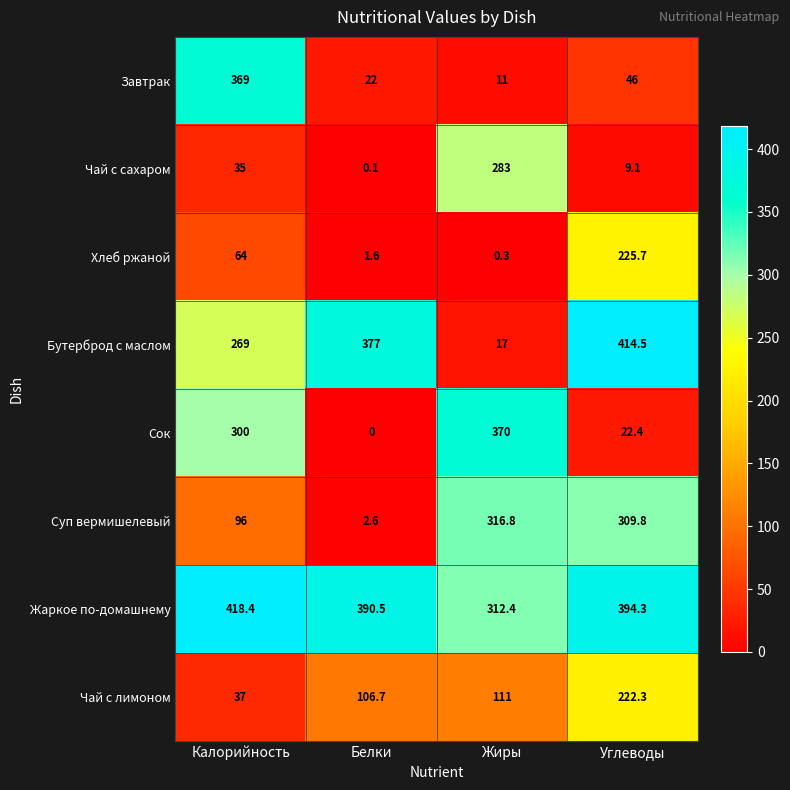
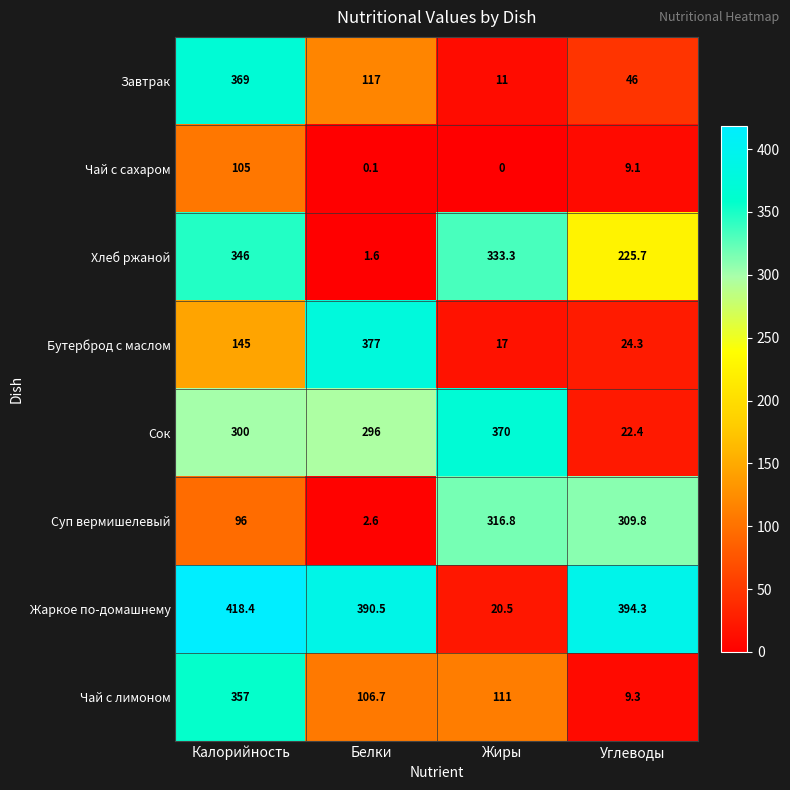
  {
    "Завтрак": {
      "Калорийность": 369,
-     "Белки": 22,
+     "Белки": 117,
      "Жиры": 11,
      "Углеводы": 46
    },
    "Чай с сахаром": {
-     "Калорийность": 35,
+     "Калорийность": 105,
      "Белки": 0.1,
-     "Жиры": 283,
+     "Жиры": 0,
      "Углеводы": 9.1
    },
    "Хлеб ржаной": {
-     "Калорийность": 64,
+     "Калорийность": 346,
      "Белки": 1.6,
-     "Жиры": 0.3,
+     "Жиры": 333.3,
      "Углеводы": 225.7
    },
    "Бутерброд с маслом": {
-     "Калорийность": 269,
+     "Калорийность": 145,
      "Белки": 377,
      "Жиры": 17,
-     "Углеводы": 414.5
+     "Углеводы": 24.3
    },
    "Сок": {
      "Калорийность": 300,
-     "Белки": 0,
+     "Белки": 296,
      "Жиры": 370,
      "Углеводы": 22.4
    },
    "Суп вермишелевый": {
      "Калорийность": 96,
      "Белки": 2.6,
      "Жиры": 316.8,
      "Углеводы": 309.8
    },
    "Жаркое по-домашнему": {
      "Калорийность": 418.4,
      "Белки": 390.5,
-     "Жиры": 312.4,
+     "Жиры": 20.5,
      "Углеводы": 394.3
    },
    "Чай с лимоном": {
-     "Калорийность": 37,
+     "Калорийность": 357,
      "Белки": 106.7,
      "Жиры": 111,
-     "Углеводы": 222.3
+     "Углеводы": 9.3
    }
  }
